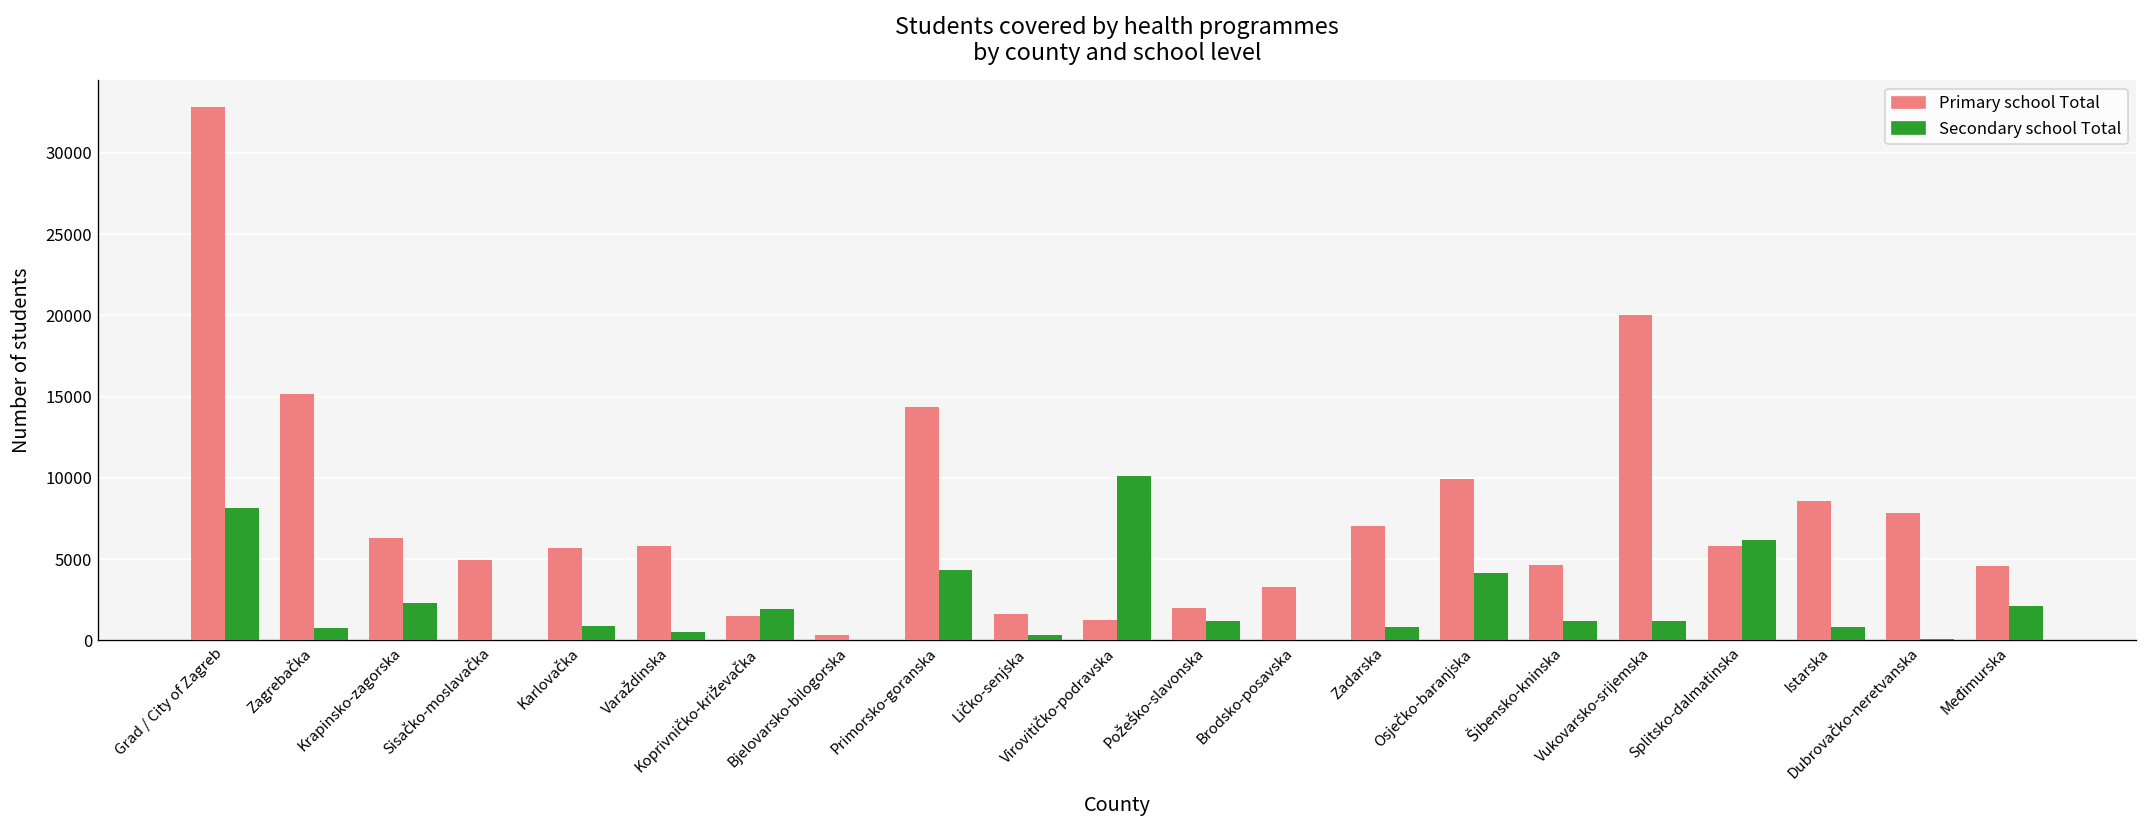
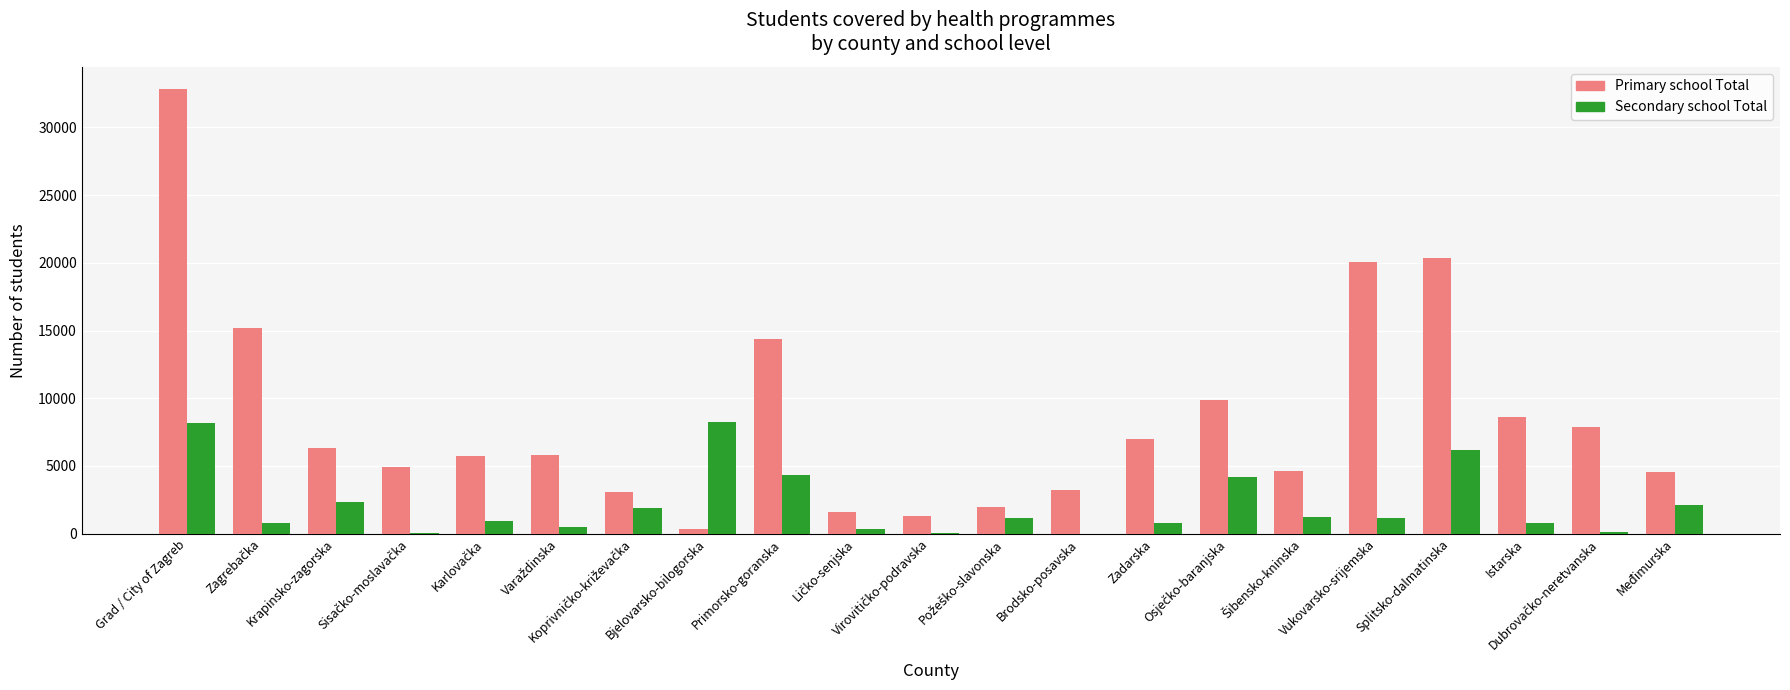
  {
    "Primary school Total": {
      "Grad / City of Zagreb": 32800,
      "Zagrebačka": 15200,
      "Krapinsko-zagorska": 6300,
      "Sisačko-moslavačka": 4900,
      "Karlovačka": 5700,
      "Varaždinska": 5800,
-     "Koprivničko-križevačka": 1500,
+     "Koprivničko-križevačka": 3100,
      "Bjelovarsko-bilogorska": 300,
      "Primorsko-goranska": 14300,
      "Ličko-senjska": 1600,
      "Virovitičko-podravska": 1300,
      "Požeško-slavonska": 2000,
      "Brodsko-posavska": 3300,
      "Zadarska": 7000,
      "Osječko-baranjska": 9900,
      "Šibensko-kninska": 4700,
      "Vukovarsko-srijemska": 20000,
-     "Splitsko-dalmatinska": 5800,
+     "Splitsko-dalmatinska": 20300,
      "Istarska": 8600,
      "Dubrovačko-neretvanska": 7900,
      "Međimurska": 4600
    },
    "Secondary school Total": {
      "Grad / City of Zagreb": 8200,
      "Zagrebačka": 800,
      "Krapinsko-zagorska": 2300,
      "Karlovačka": 900,
      "Varaždinska": 500,
      "Koprivničko-križevačka": 1900,
-     "Bjelovarsko-bilogorska": 0,
+     "Bjelovarsko-bilogorska": 8300,
      "Primorsko-goranska": 4400,
      "Ličko-senjska": 300,
-     "Virovitičko-podravska": 10100,
+     "Virovitičko-podravska": 100,
      "Požeško-slavonska": 1200,
      "Brodsko-posavska": 0,
      "Zadarska": 800,
      "Osječko-baranjska": 4200,
      "Šibensko-kninska": 1200,
      "Vukovarsko-srijemska": 1200,
      "Splitsko-dalmatinska": 6200,
      "Istarska": 800,
      "Međimurska": 2100
    }
  }
